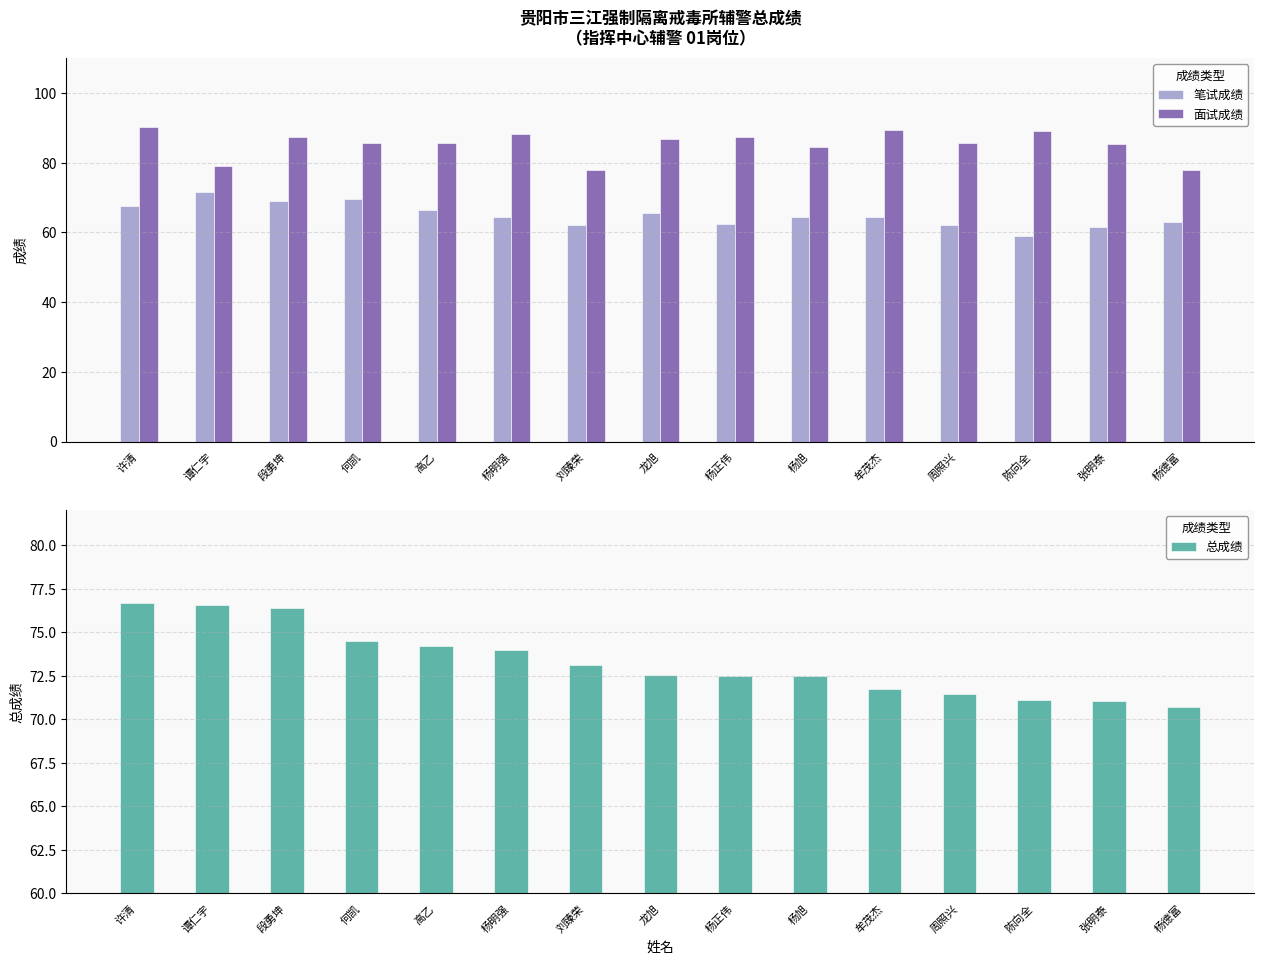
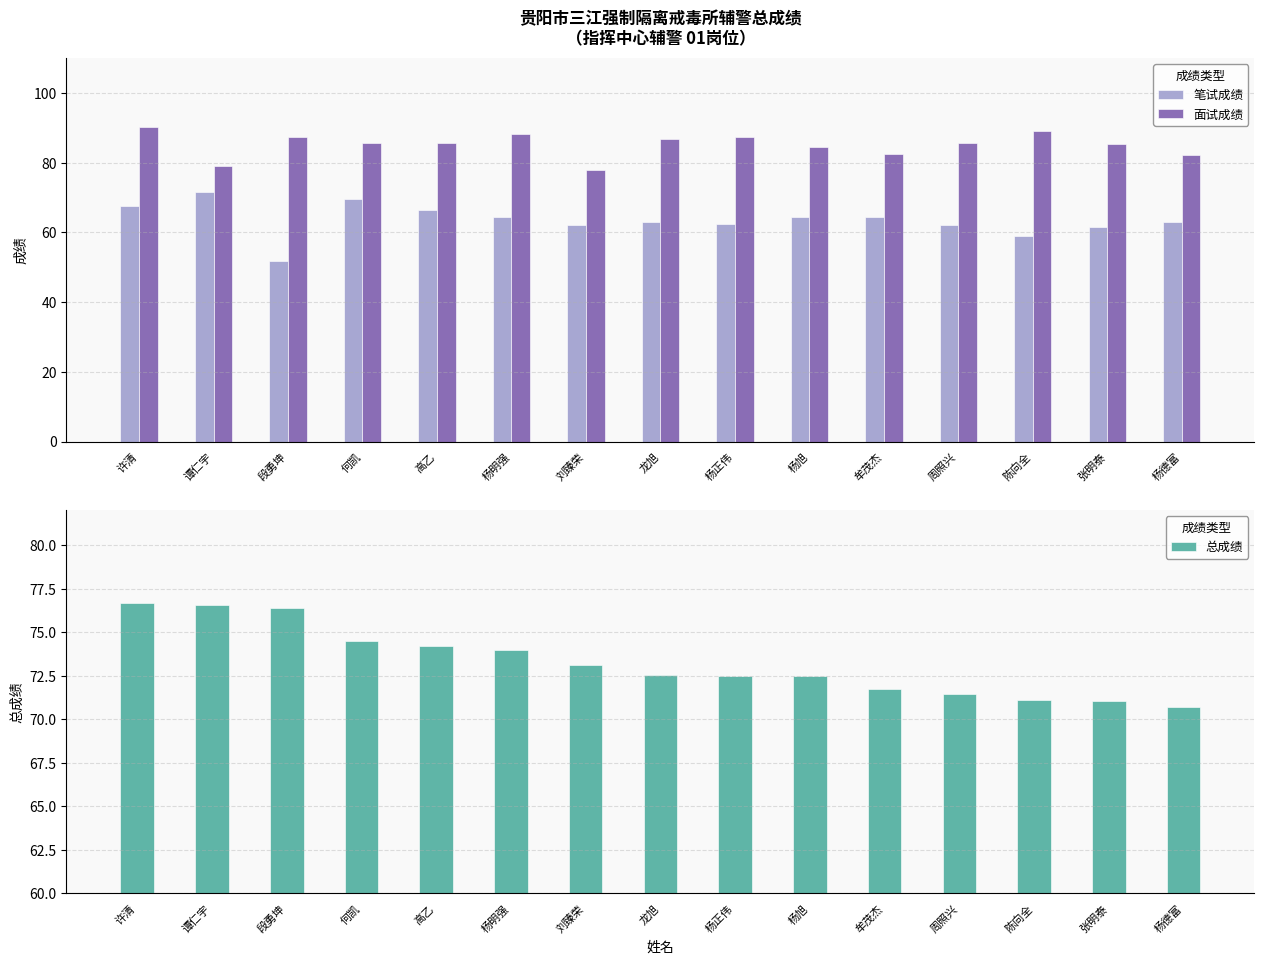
  {
    "贵阳市三江强制隔离戒毒所辅警总成绩 （指挥中心辅警 01岗位）": {
      "笔试成绩": {
        "许清": 68,
        "谭仁宇": 72,
-       "段勇坤": 69,
+       "段勇坤": 52,
        "何凯": 70,
        "高乙": 67,
        "杨明强": 65,
        "刘臻荣": 62,
-       "龙旭": 66,
+       "龙旭": 63,
        "杨正伟": 63,
        "杨旭": 65,
        "牟茂杰": 65,
        "周照兴": 62,
        "陈向全": 59,
        "张明泰": 62,
        "杨德富": 63
      },
      "面试成绩": {
        "许清": 90,
        "谭仁宇": 79,
        "段勇坤": 87,
        "何凯": 86,
        "高乙": 86,
        "杨明强": 88,
        "刘臻荣": 78,
        "龙旭": 87,
        "杨正伟": 87,
        "杨旭": 84,
-       "牟茂杰": 90,
+       "牟茂杰": 83,
        "周照兴": 86,
        "陈向全": 89,
        "张明泰": 85,
-       "杨德富": 78
+       "杨德富": 82
      }
    }
  }
